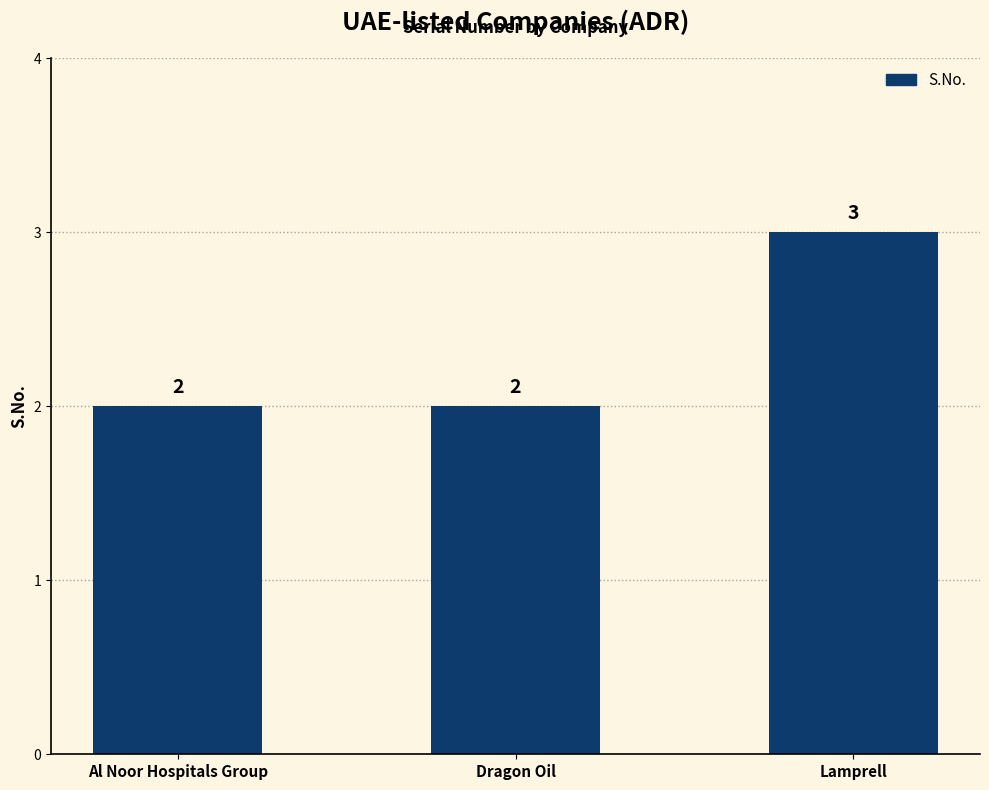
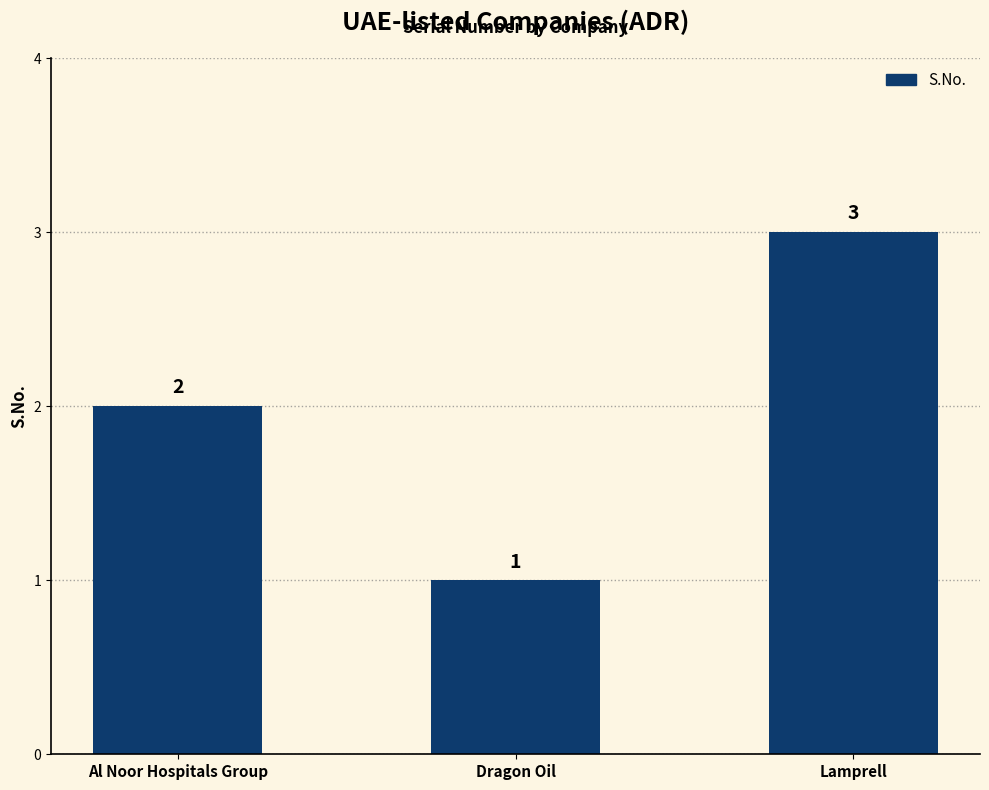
  {
    "Al Noor Hospitals Group": 2,
-   "Dragon Oil": 2,
+   "Dragon Oil": 1,
    "Lamprell": 3
  }
